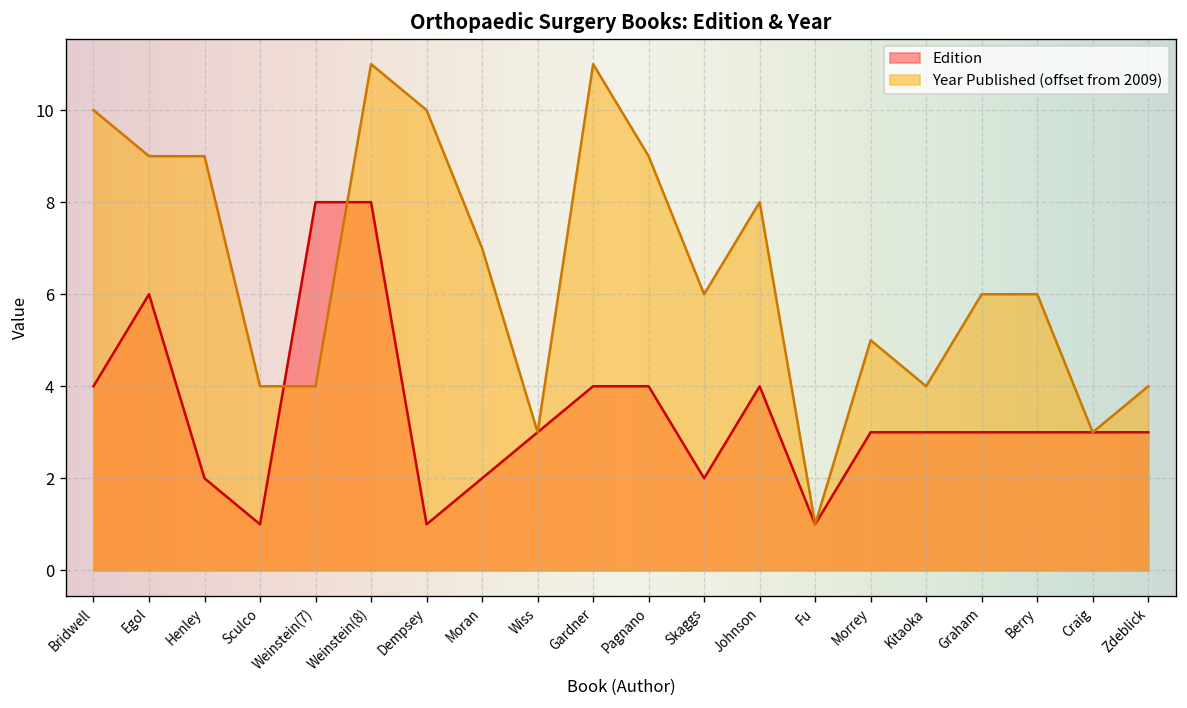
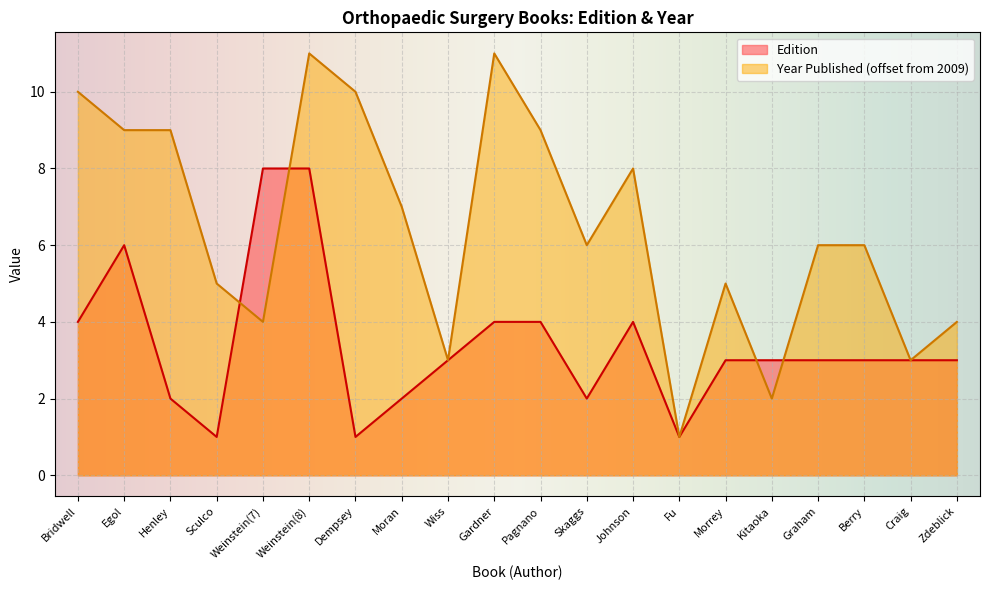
  {
    "Edition": {
      "Bridwell": 4.0,
      "Egol": 6.0,
      "Henley": 2.0,
      "Sculco": 1.0,
      "Weinstein(7)": 8.0,
      "Weinstein(8)": 8.0,
      "Dempsey": 1.0,
      "Moran": 2.0,
      "Gardner": 4.0,
      "Pagnano": 4.0,
      "Skaggs": 2.0,
      "Johnson": 4.0,
      "Morrey": 3.0,
      "Kitaoka": 3.0,
      "Graham": 3.0,
      "Berry": 3.0,
      "Zdeblick": 3.0
    },
    "Year Published (offset from 2009)": {
      "Bridwell": 10.0,
      "Egol": 9.0,
      "Henley": 9.0,
-     "Sculco": 4.0,
+     "Sculco": 5.0,
      "Weinstein(7)": 4.0,
      "Weinstein(8)": 11.0,
      "Dempsey": 10.0,
      "Moran": 7.0,
      "Gardner": 11.0,
      "Pagnano": 9.0,
      "Skaggs": 6.0,
      "Johnson": 8.0,
      "Morrey": 5.0,
-     "Kitaoka": 4.0,
+     "Kitaoka": 2.0,
      "Graham": 6.0,
      "Berry": 6.0,
      "Zdeblick": 4.0
    }
  }
